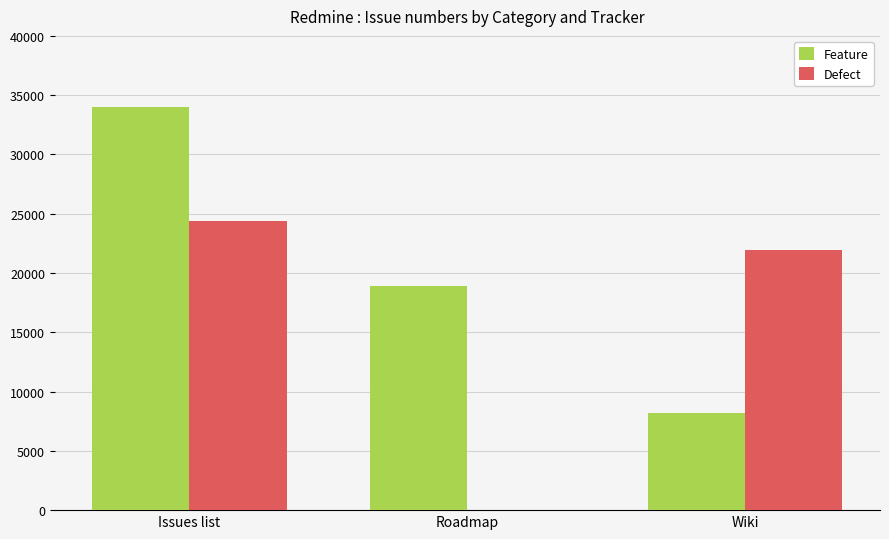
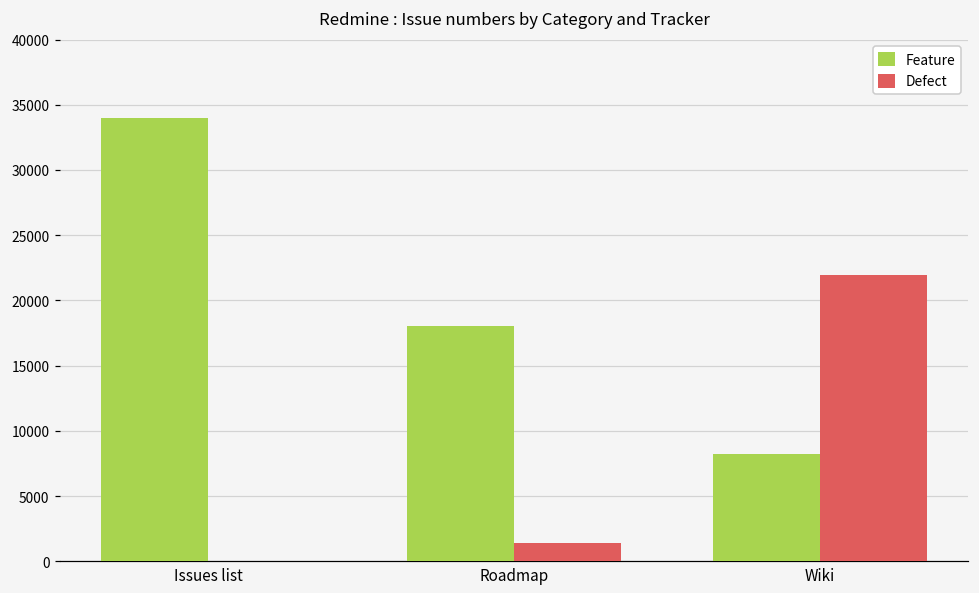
  {
    "Feature": {
      "Issues list": 34000,
-     "Roadmap": 18900,
+     "Roadmap": 18000,
      "Wiki": 8200
    },
    "Defect": {
-     "Issues list": 24400,
-     "Roadmap": 0,
+     "Issues list": 0,
+     "Roadmap": 1400,
      "Wiki": 21900
    }
  }
